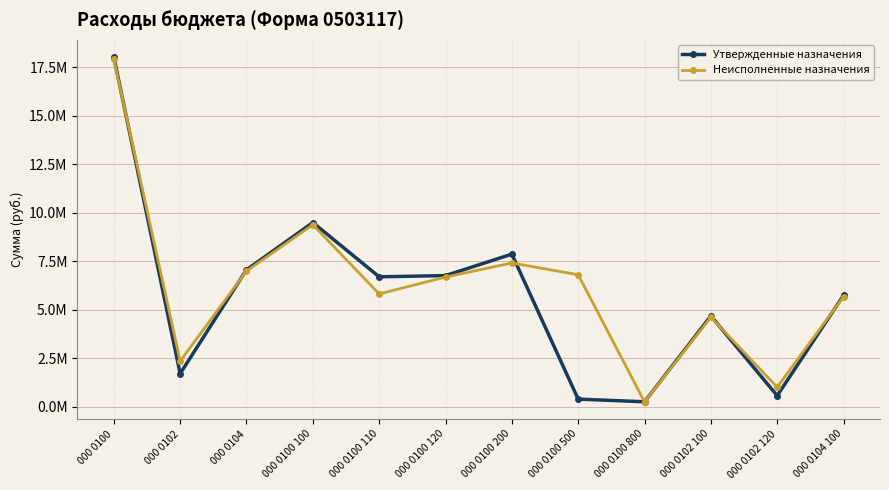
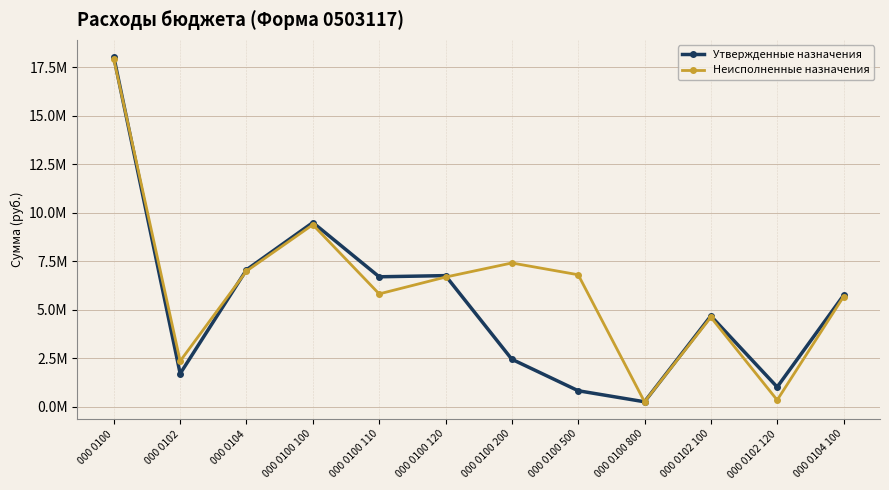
  {
    "Утвержденные назначения": {
      "000 0102": 1700000,
      "000 0100 110": 6700000,
-     "000 0100 200": 7900000,
-     "000 0100 500": 400000,
-     "000 0102 120": 600000
+     "000 0100 200": 2500000,
+     "000 0100 500": 800000,
+     "000 0102 120": 1000000
    },
    "Неисполненные назначения": {
      "000 0102": 2400000,
      "000 0100 110": 5800000,
      "000 0100 200": 7400000,
      "000 0100 500": 6800000,
-     "000 0102 120": 1000000
+     "000 0102 120": 300000
    }
  }
